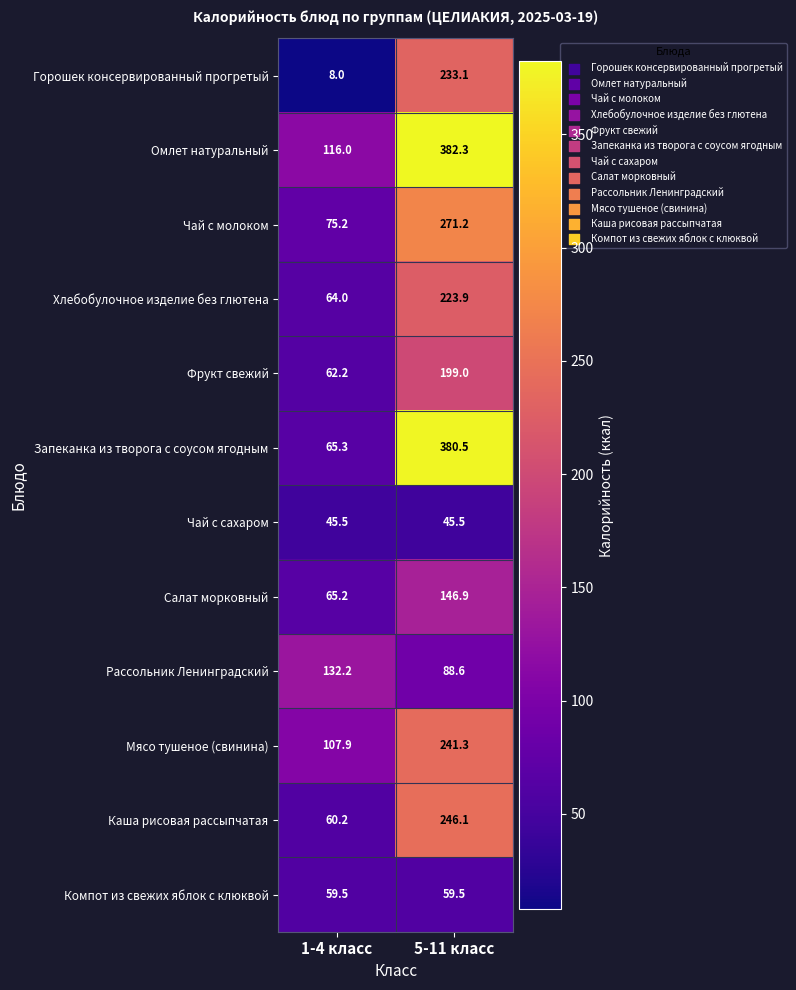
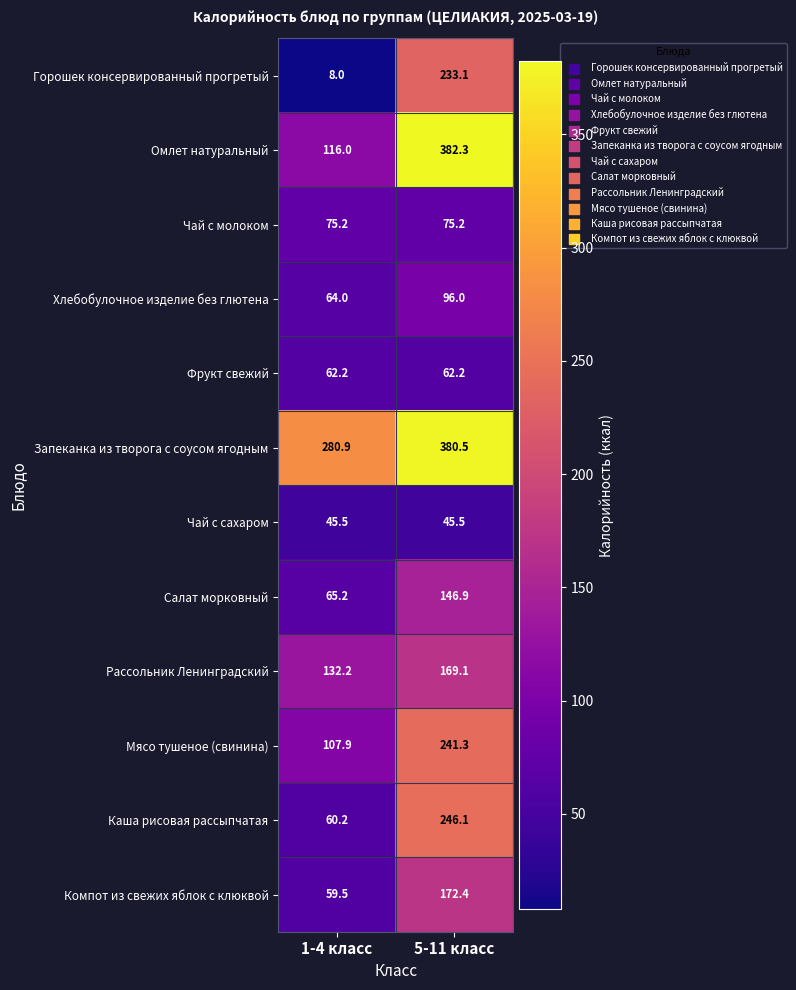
  {
    "Горошек консервированный прогретый": {
      "1-4 класс": 8.0,
      "5-11 класс": 233.1
    },
    "Омлет натуральный": {
      "1-4 класс": 116.0,
      "5-11 класс": 382.3
    },
    "Чай с молоком": {
      "1-4 класс": 75.2,
-     "5-11 класс": 271.2
+     "5-11 класс": 75.2
    },
    "Хлебобулочное изделие без глютена": {
      "1-4 класс": 64.0,
-     "5-11 класс": 223.9
+     "5-11 класс": 96.0
    },
    "Фрукт свежий": {
      "1-4 класс": 62.2,
-     "5-11 класс": 199.0
+     "5-11 класс": 62.2
    },
    "Запеканка из творога с соусом ягодным": {
-     "1-4 класс": 65.3,
+     "1-4 класс": 280.9,
      "5-11 класс": 380.5
    },
    "Чай с сахаром": {
      "1-4 класс": 45.5,
      "5-11 класс": 45.5
    },
    "Салат морковный": {
      "1-4 класс": 65.2,
      "5-11 класс": 146.9
    },
    "Рассольник Ленинградский": {
      "1-4 класс": 132.2,
-     "5-11 класс": 88.6
+     "5-11 класс": 169.1
    },
    "Мясо тушеное (свинина)": {
      "1-4 класс": 107.9,
      "5-11 класс": 241.3
    },
    "Каша рисовая рассыпчатая": {
      "1-4 класс": 60.2,
      "5-11 класс": 246.1
    },
    "Компот из свежих яблок с клюквой": {
      "1-4 класс": 59.5,
-     "5-11 класс": 59.5
+     "5-11 класс": 172.4
    }
  }
